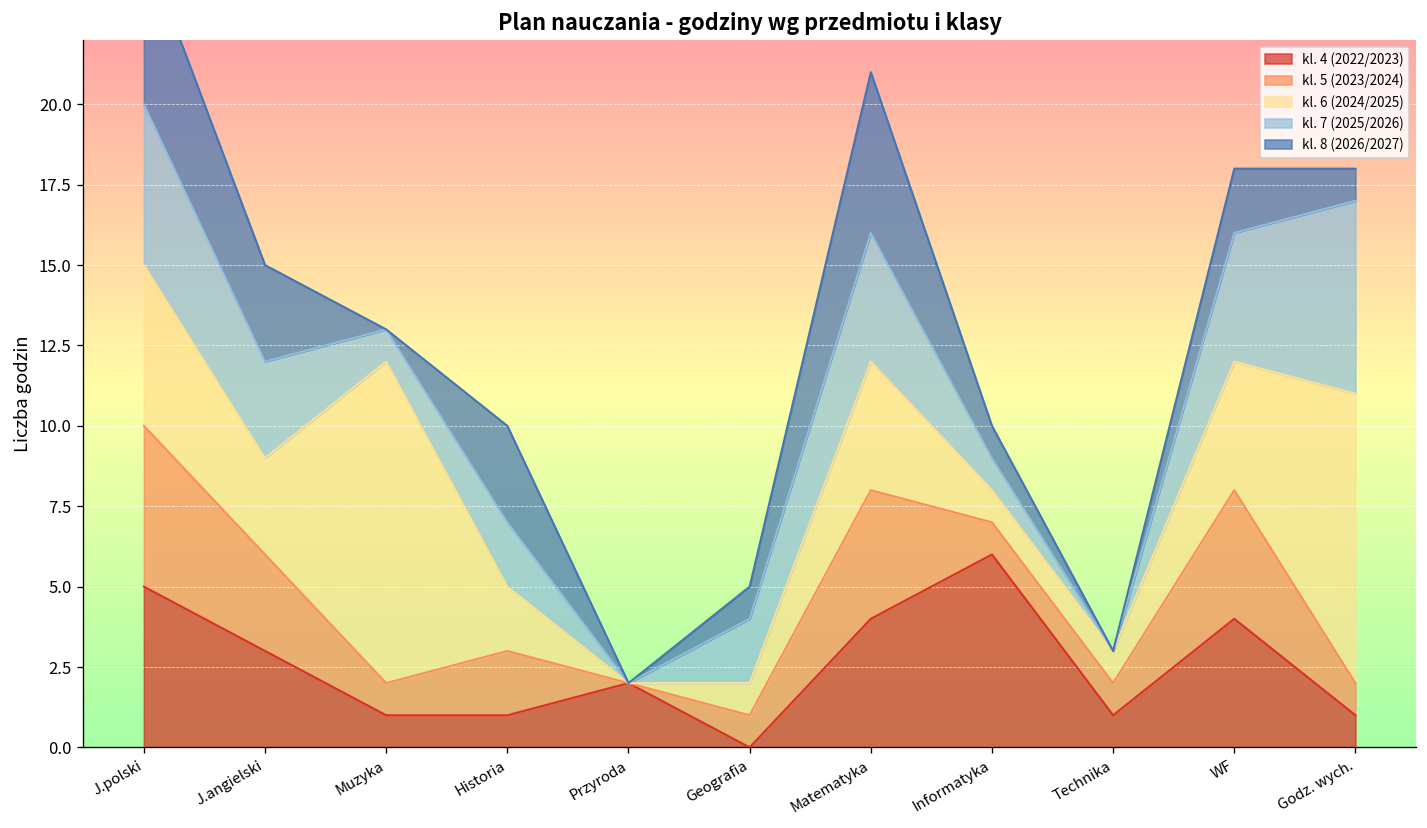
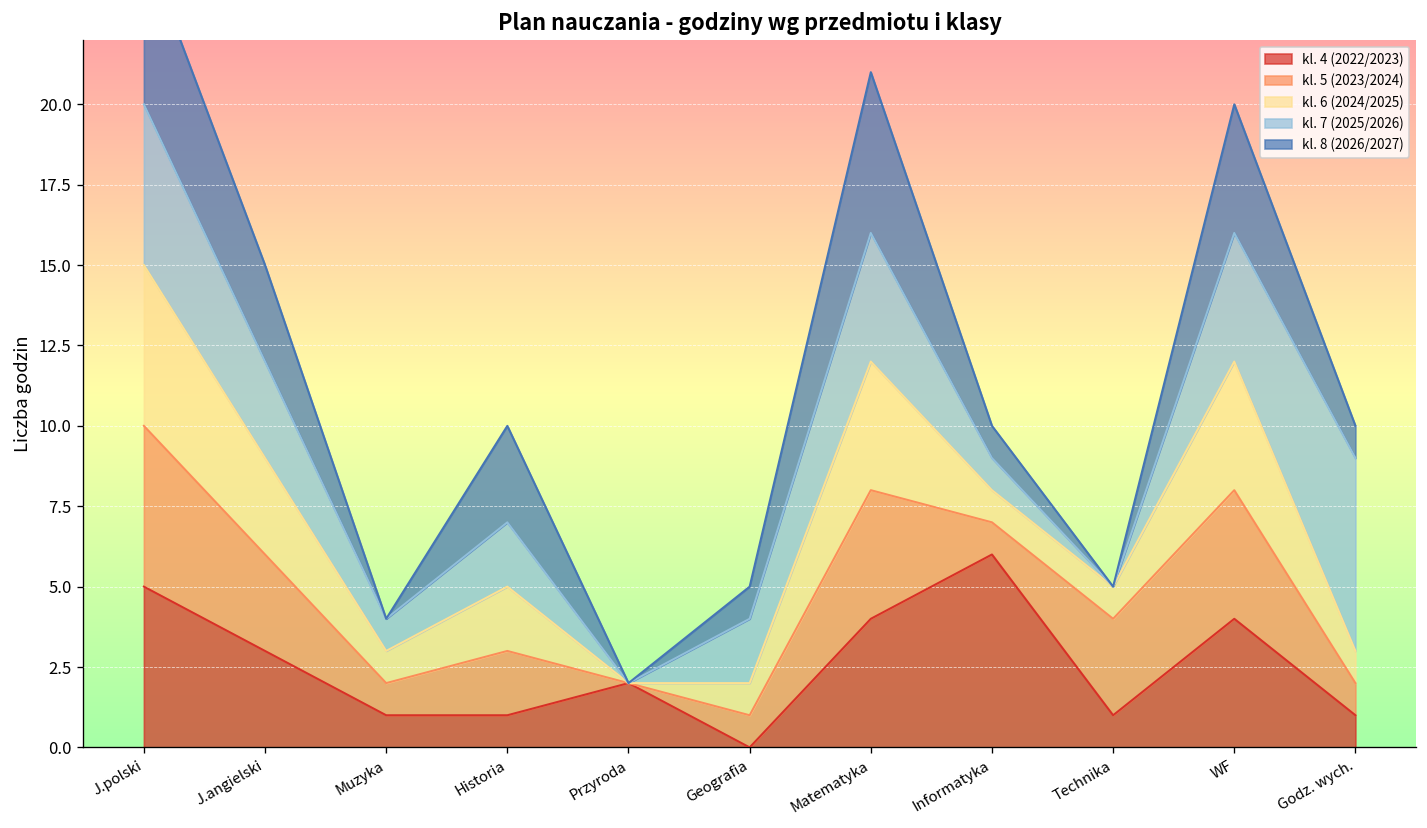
  {
    "kl. 4 (2022/2023)": {
      "J.polski": 5,
      "J.angielski": 3,
      "Muzyka": 1,
      "Historia": 1,
      "Geografia": 0,
      "Matematyka": 4,
      "Informatyka": 6,
      "Technika": 1,
      "WF": 4,
      "Godz. wych.": 1
    },
    "kl. 5 (2023/2024)": {
      "J.polski": 5,
      "J.angielski": 3,
      "Muzyka": 1,
      "Historia": 2,
      "Geografia": 1,
      "Matematyka": 4,
      "Informatyka": 1,
-     "Technika": 1,
+     "Technika": 3,
      "WF": 4,
      "Godz. wych.": 1
    },
    "kl. 6 (2024/2025)": {
      "J.polski": 5,
      "J.angielski": 3,
-     "Muzyka": 10,
+     "Muzyka": 1,
      "Historia": 2,
      "Geografia": 1,
      "Matematyka": 4,
      "Informatyka": 1,
      "WF": 4,
-     "Godz. wych.": 9
+     "Godz. wych.": 1
    },
    "kl. 7 (2025/2026)": {
      "J.polski": 5,
      "J.angielski": 3,
      "Historia": 2,
      "Geografia": 2,
      "Matematyka": 4,
      "Informatyka": 1,
      "WF": 4,
      "Godz. wych.": 6
    },
    "kl. 8 (2026/2027)": {
      "J.angielski": 3,
      "Historia": 3,
      "Geografia": 1,
      "Matematyka": 5,
      "Informatyka": 1,
-     "WF": 2,
+     "WF": 4,
      "Godz. wych.": 1
    }
  }
